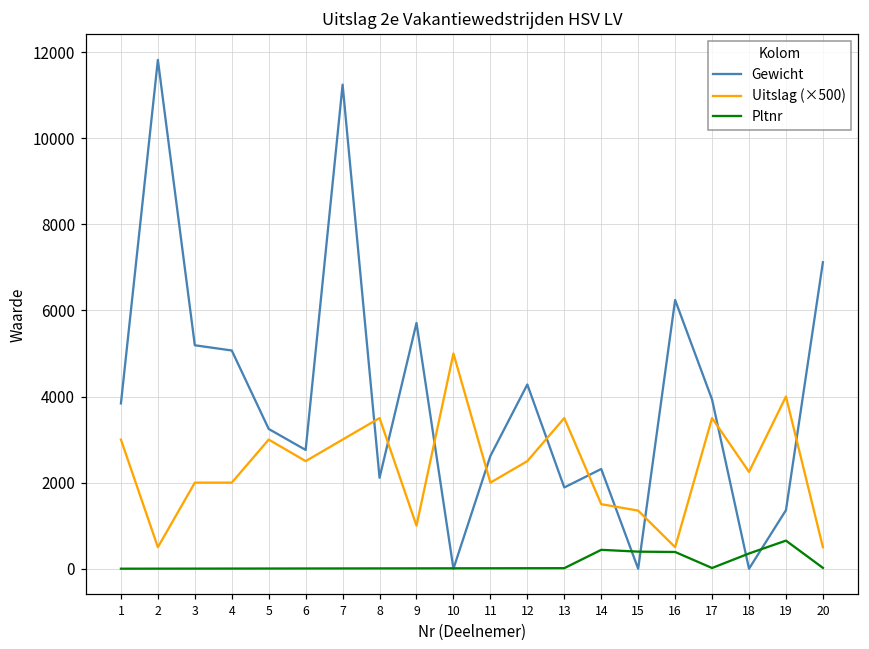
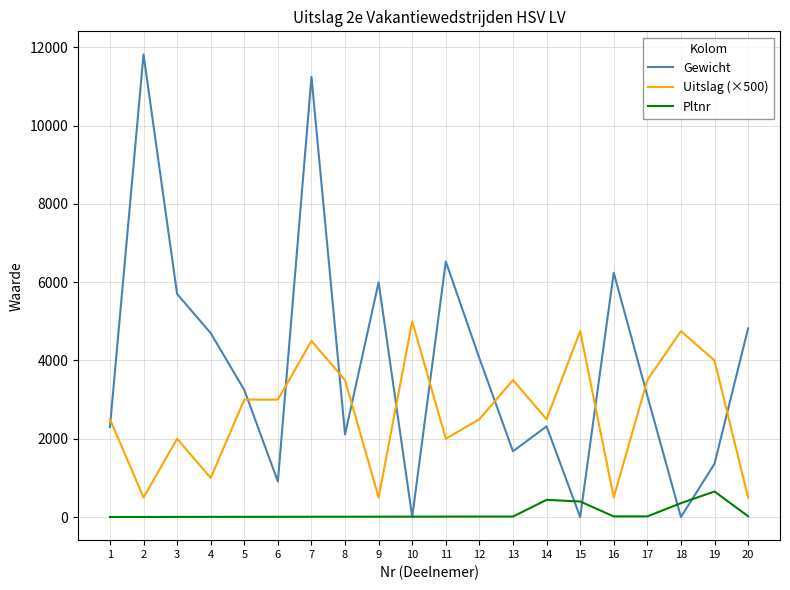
  {
    "Gewicht": {
-     "1": 3800,
+     "1": 2300,
      "2": 11800,
-     "3": 5200,
-     "4": 5100,
+     "3": 5700,
+     "4": 4700,
      "5": 3200,
-     "6": 2800,
+     "6": 900,
      "7": 11200,
      "8": 2100,
-     "9": 5700,
-     "11": 2600,
-     "12": 4300,
-     "13": 1900,
+     "9": 6000,
+     "11": 6500,
+     "12": 4100,
+     "13": 1700,
      "14": 2300,
      "15": 0,
      "16": 6200,
-     "17": 3900,
+     "17": 3100,
      "18": 0,
      "19": 1400,
-     "20": 7100
+     "20": 4800
    },
    "Uitslag (×500)": {
-     "1": 3000,
+     "1": 2500,
      "2": 500,
      "3": 2000,
-     "4": 2000,
+     "4": 1000,
      "5": 3000,
-     "6": 2500,
-     "7": 3000,
+     "6": 3000,
+     "7": 4500,
      "8": 3500,
-     "9": 1000,
+     "9": 500,
      "10": 5000,
      "11": 2000,
      "12": 2500,
      "13": 3500,
-     "14": 1500,
-     "15": 1400,
+     "14": 2500,
+     "15": 4800,
      "16": 500,
      "17": 3500,
-     "18": 2300,
+     "18": 4800,
      "19": 4000,
      "20": 500
    },
    "Pltnr": {
      "1": 0,
      "2": 0,
      "3": 0,
      "4": 0,
      "5": 0,
      "6": 0,
      "7": 0,
      "8": 0,
      "9": 0,
      "11": 0,
      "12": 0,
      "13": 0,
      "14": 400,
      "15": 400,
-     "16": 400,
+     "16": 0,
      "17": 0,
      "18": 400,
      "19": 700,
      "20": 0
    }
  }
